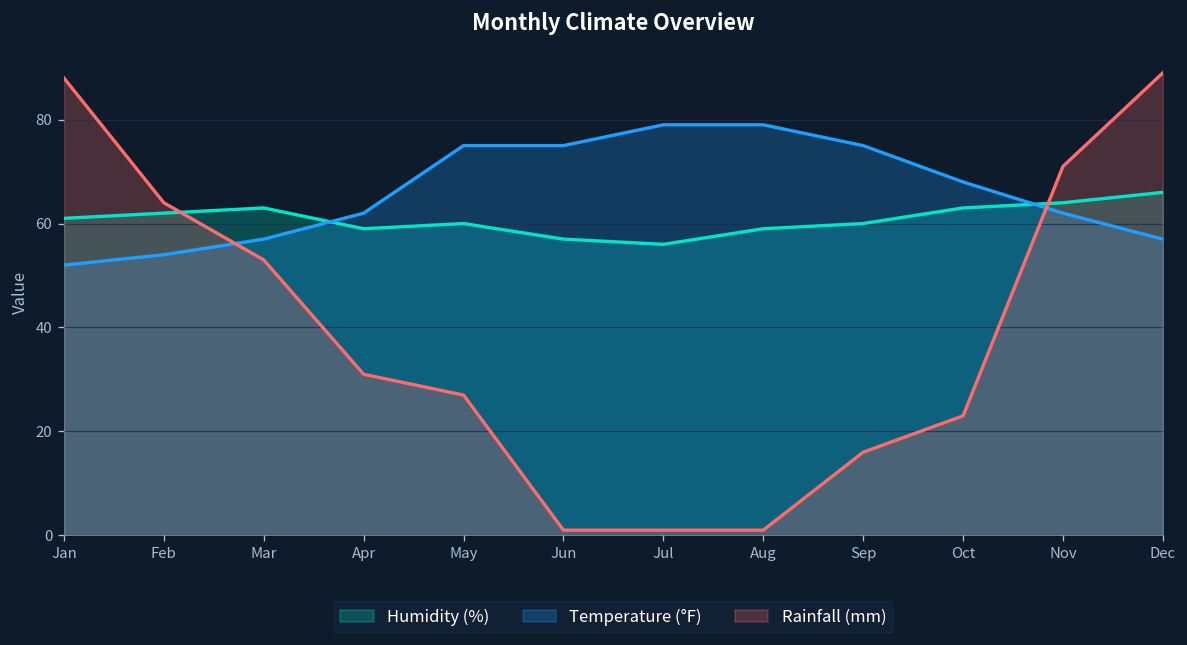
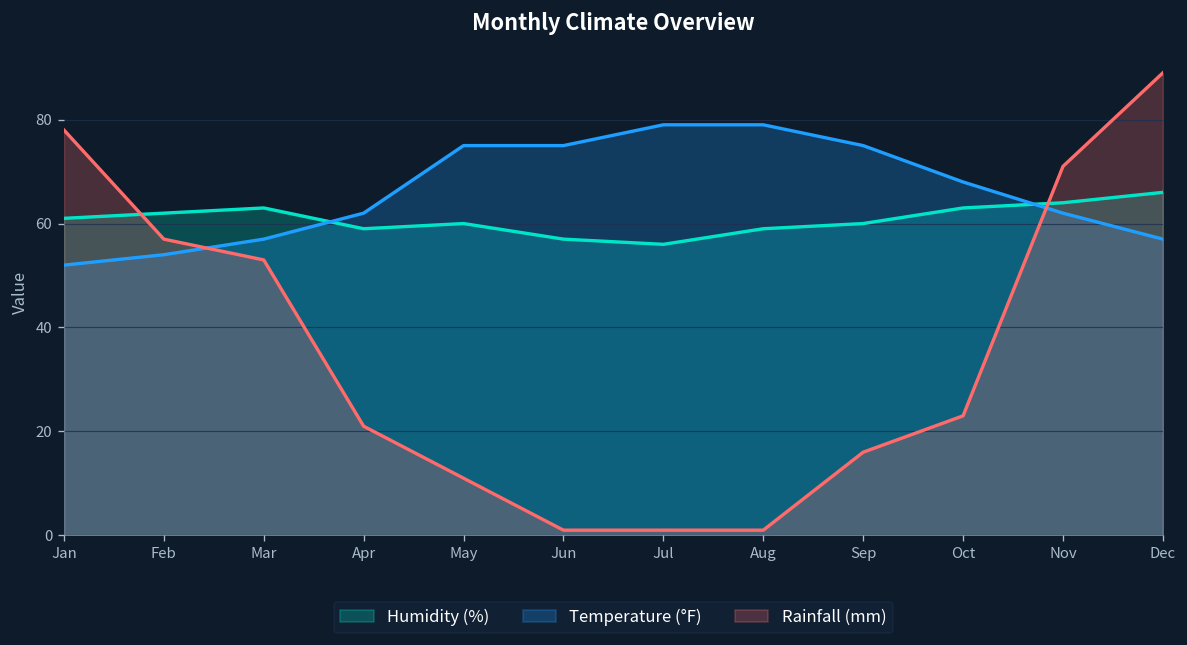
  {
    "Rainfall (mm)": {
-     "Jan": 88,
-     "Feb": 64,
+     "Jan": 78,
+     "Feb": 57,
      "Mar": 53,
-     "Apr": 31,
-     "May": 27,
+     "Apr": 21,
+     "May": 11,
      "Jun": 1,
      "Jul": 1,
      "Aug": 1,
      "Sep": 16,
      "Oct": 23,
      "Nov": 71,
      "Dec": 89
    }
  }
